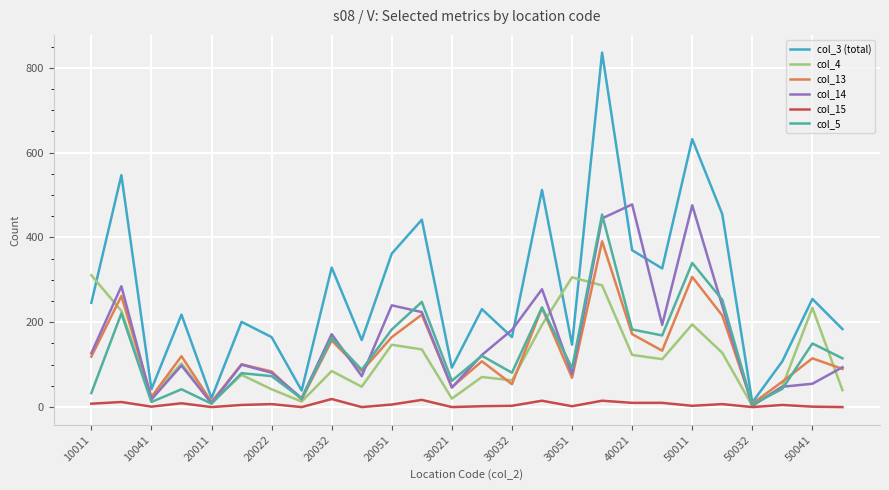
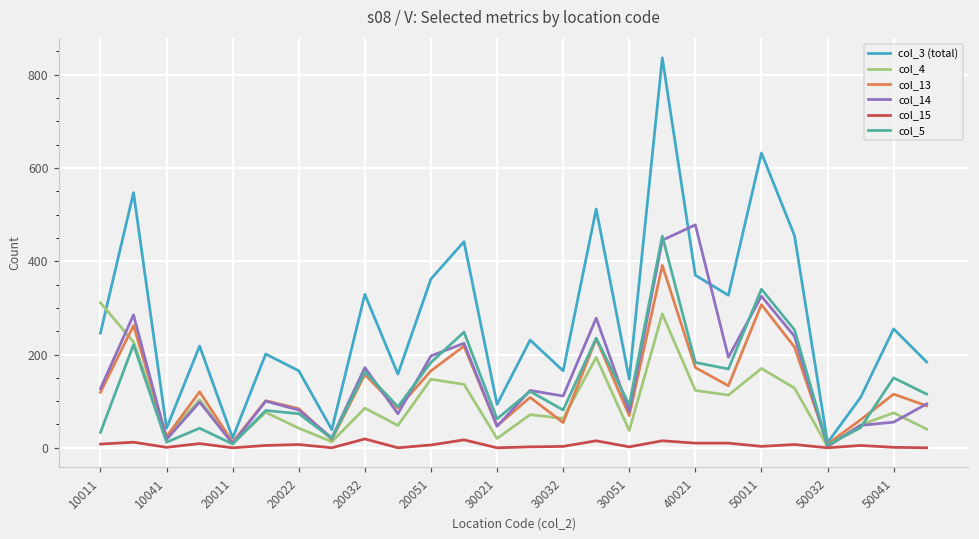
  {
    "col_4": {
      "10011": 310,
      "20022": 40,
      "20032": 90,
      "20051": 150,
      "30021": 20,
      "30032": 60,
-     "30051": 310,
+     "30051": 40,
      "40021": 120,
-     "50011": 200,
-     "50041": 230
+     "50011": 170,
+     "50041": 80
    },
    "col_14": {
      "10011": 130,
      "20032": 170,
-     "20051": 240,
-     "30032": 180,
+     "20051": 200,
+     "30032": 110,
      "30051": 80,
      "40021": 480,
-     "50011": 480,
+     "50011": 330,
      "50041": 60
    }
  }
